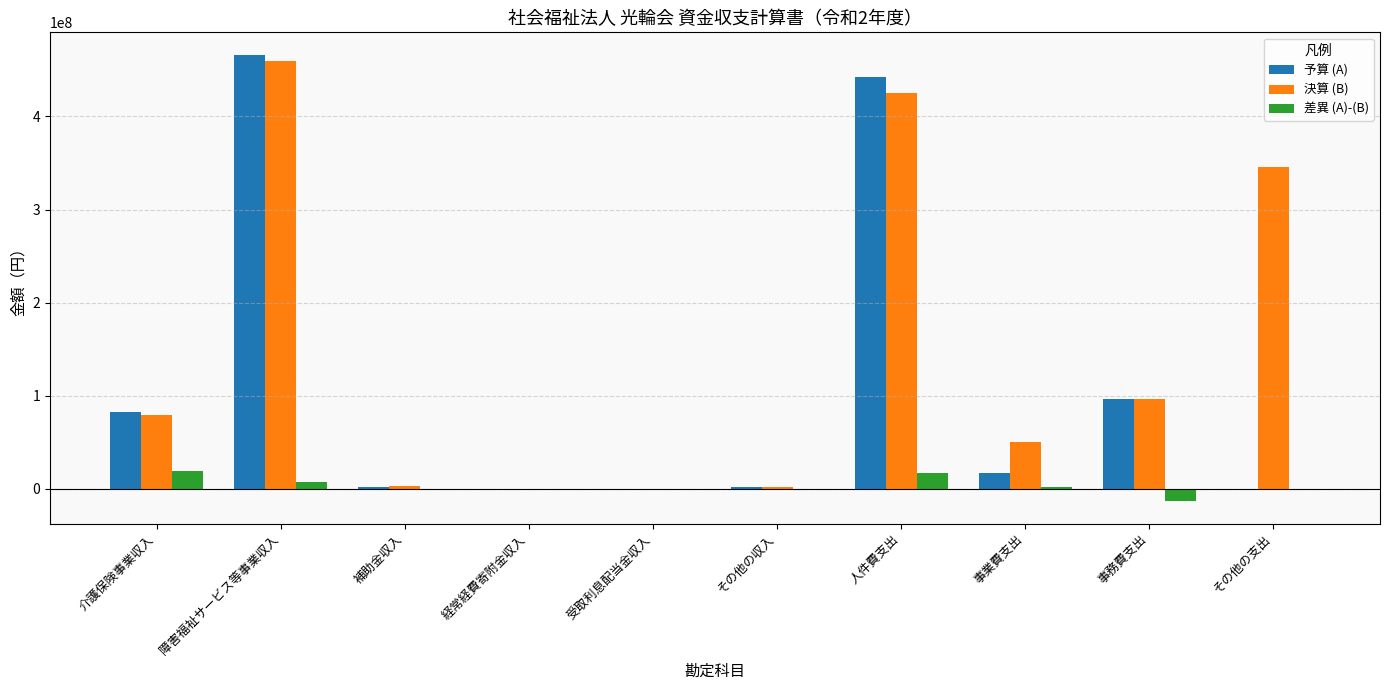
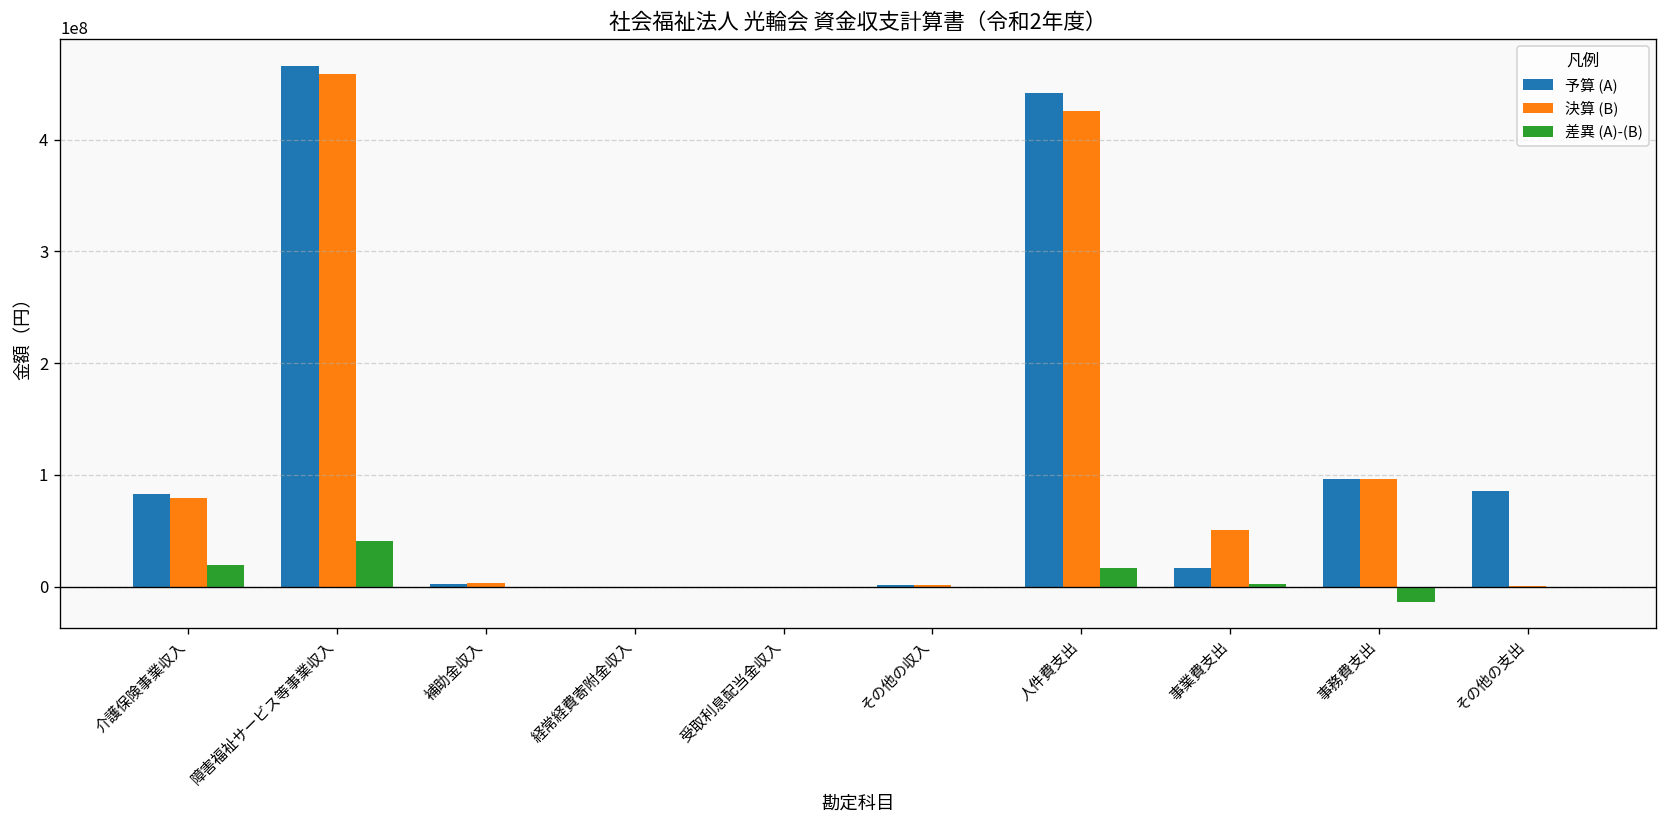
  {
    "予算 (A)": {
      "介護保険事業収入": 80000000,
      "障害福祉サービス等事業収入": 470000000,
      "人件費支出": 440000000,
      "事業費支出": 20000000,
      "事務費支出": 100000000,
-     "その他の支出": 0
+     "その他の支出": 90000000
    },
    "決算 (B)": {
      "介護保険事業収入": 80000000,
      "障害福祉サービス等事業収入": 460000000,
      "補助金収入": 0,
      "人件費支出": 430000000,
      "事業費支出": 50000000,
      "事務費支出": 100000000,
-     "その他の支出": 350000000
+     "その他の支出": 0
    },
    "差異 (A)-(B)": {
      "介護保険事業収入": 20000000,
-     "障害福祉サービス等事業収入": 10000000,
+     "障害福祉サービス等事業収入": 40000000,
      "経常経費寄附金収入": 0,
      "人件費支出": 20000000,
      "事務費支出": -10000000
    }
  }
